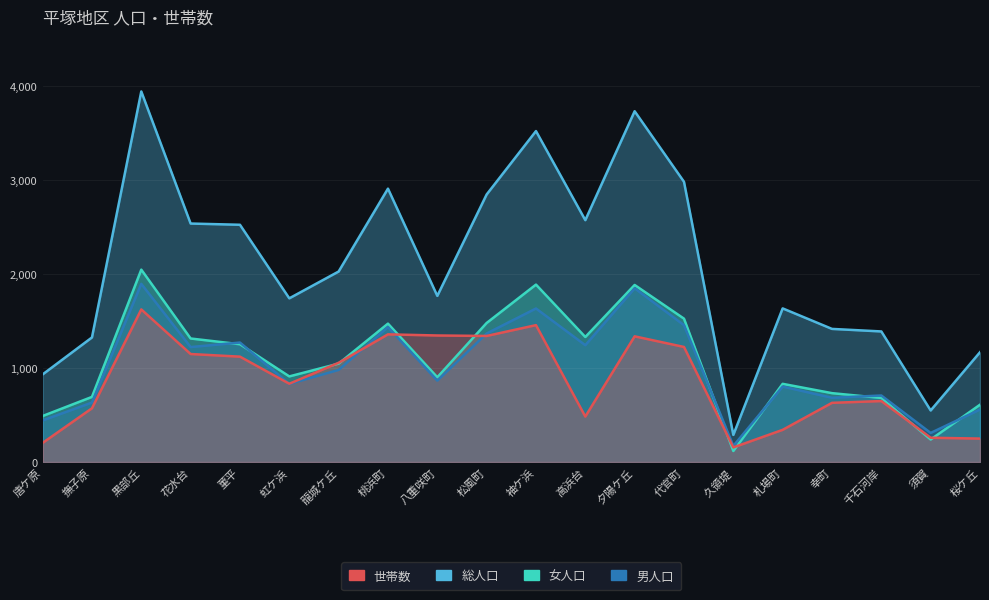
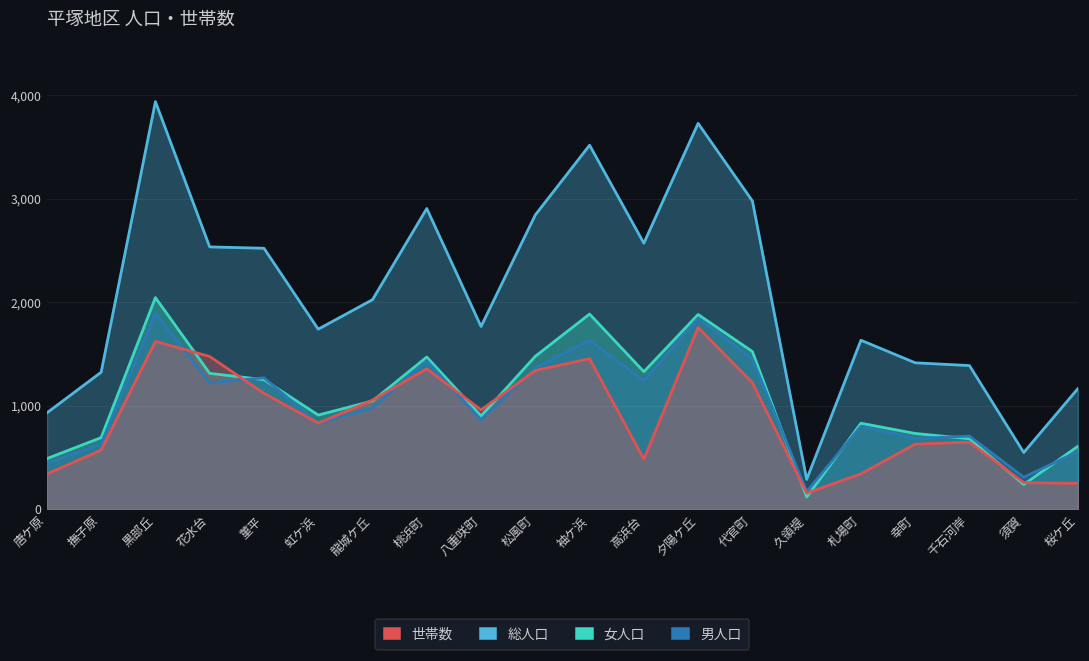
  {
    "世帯数": {
-     "唐ケ原": "200",
+     "唐ケ原": "300",
      "撫子原": "600",
      "黒部丘": "1,600",
-     "花水台": "1,100",
+     "花水台": "1,500",
      "菫平": "1,100",
      "桃浜町": "1,400",
-     "八重咲町": "1,300",
+     "八重咲町": "1,000",
      "袖ケ浜": "1,500",
      "高浜台": "500",
-     "夕陽ケ丘": "1,300",
+     "夕陽ケ丘": "1,800",
      "代官町": "1,200",
      "札場町": "300",
      "幸町": "600",
      "千石河岸": "600",
      "桜ケ丘": "200"
    }
  }
